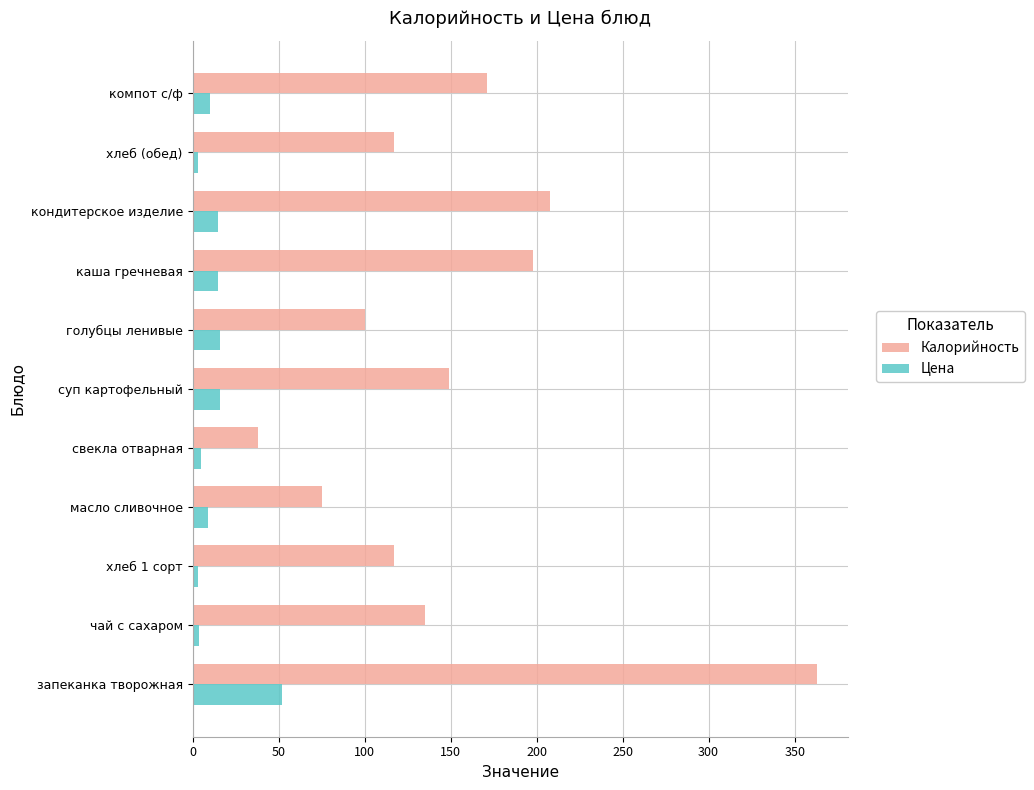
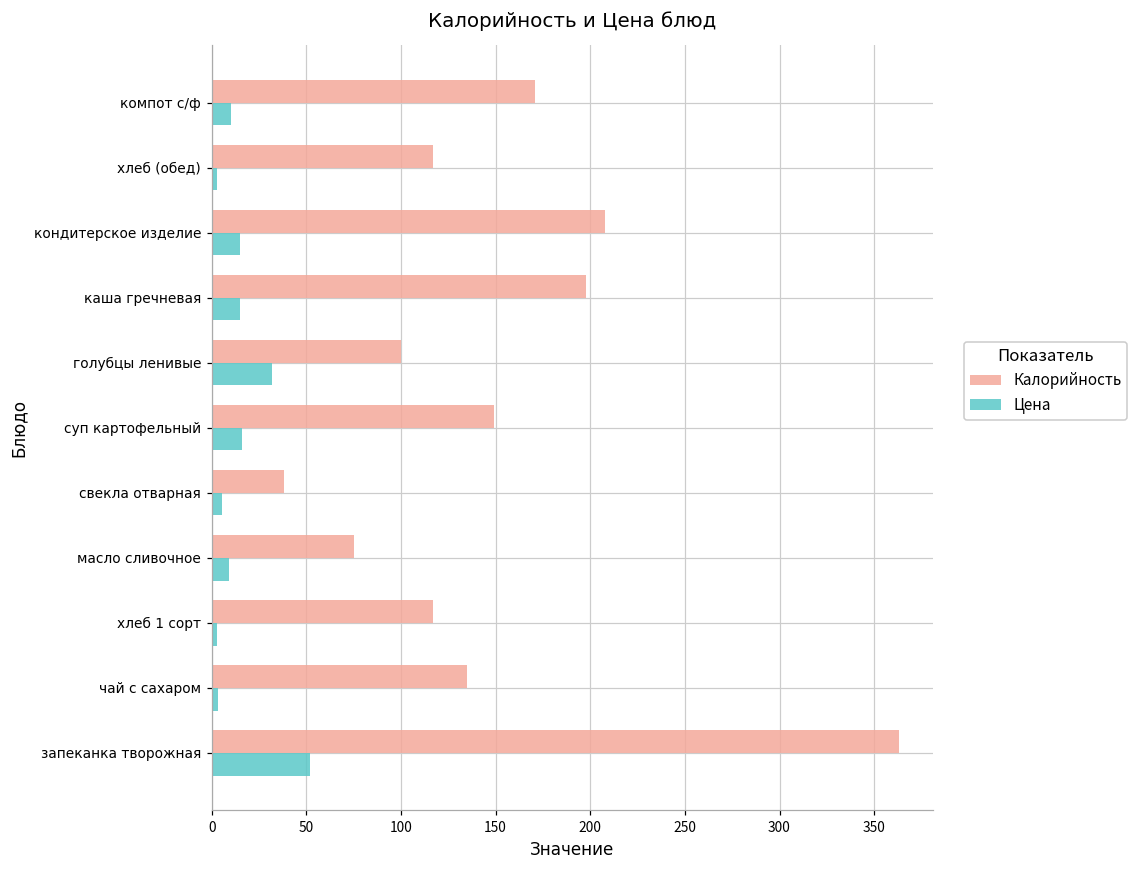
  {
    "Калорийность": {
      "компот с/ф": 171,
      "хлеб (обед)": 117,
      "кондитерское изделие": 208,
      "каша гречневая": 198,
      "голубцы ленивые": 100,
      "суп картофельный": 149,
      "свекла отварная": 38,
      "масло сливочное": 75,
      "хлеб 1 сорт": 117,
      "чай с сахаром": 135,
      "запеканка творожная": 363
    },
    "Цена": {
      "компот с/ф": 10,
      "хлеб (обед)": 3,
      "кондитерское изделие": 15,
      "каша гречневая": 15,
-     "голубцы ленивые": 16,
+     "голубцы ленивые": 32,
      "суп картофельный": 16,
      "свекла отварная": 5,
      "масло сливочное": 9,
      "хлеб 1 сорт": 3,
      "чай с сахаром": 4,
      "запеканка творожная": 52
    }
  }
